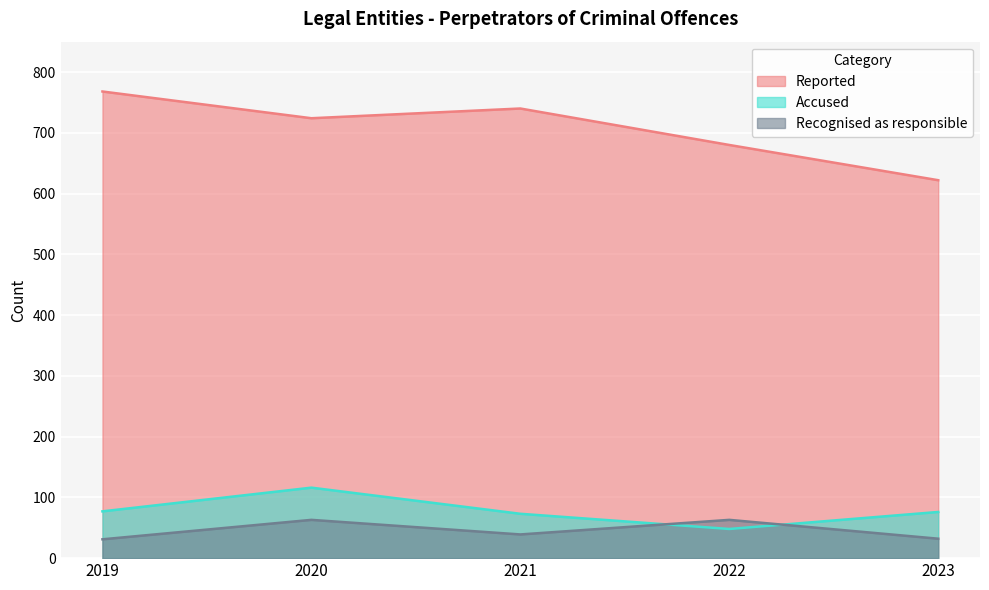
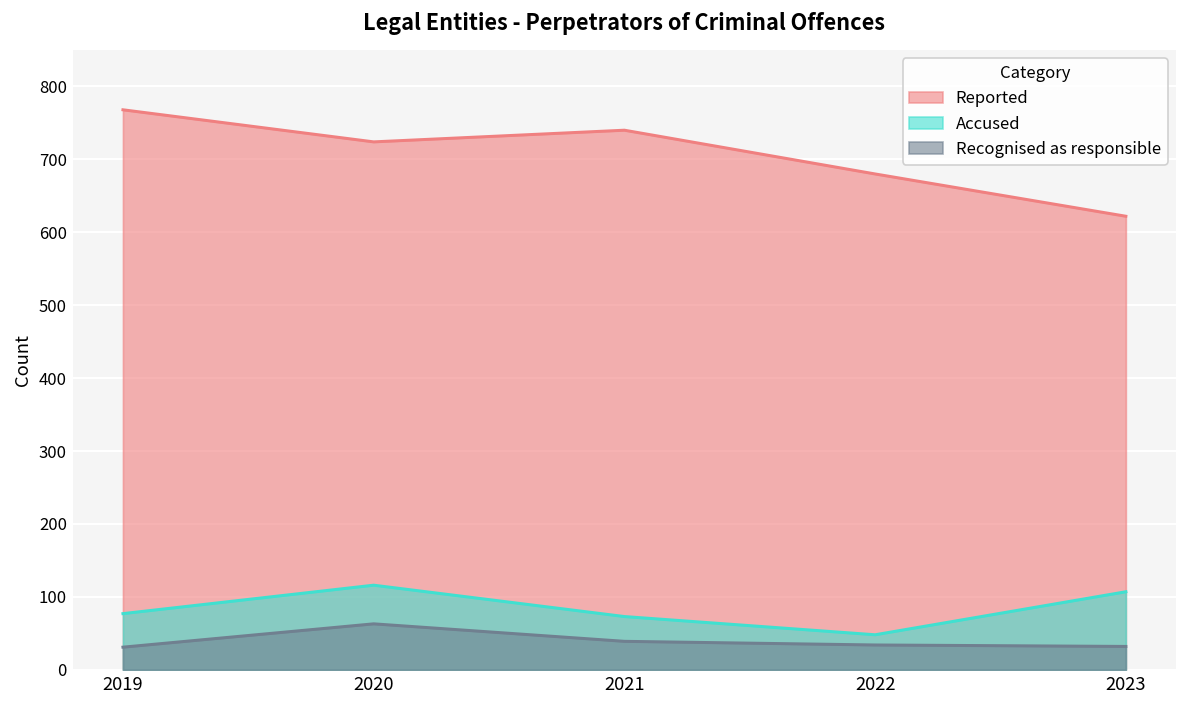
  {
    "Reported": {
      "2019": 770,
      "2020": 720,
      "2021": 740,
      "2022": 680,
      "2023": 620
    },
    "Accused": {
      "2019": 80,
      "2020": 120,
      "2021": 70,
      "2022": 50,
-     "2023": 80
+     "2023": 110
    },
    "Recognised as responsible": {
      "2019": 30,
      "2020": 60,
      "2021": 40,
-     "2022": 60,
+     "2022": 30,
      "2023": 30
    }
  }
